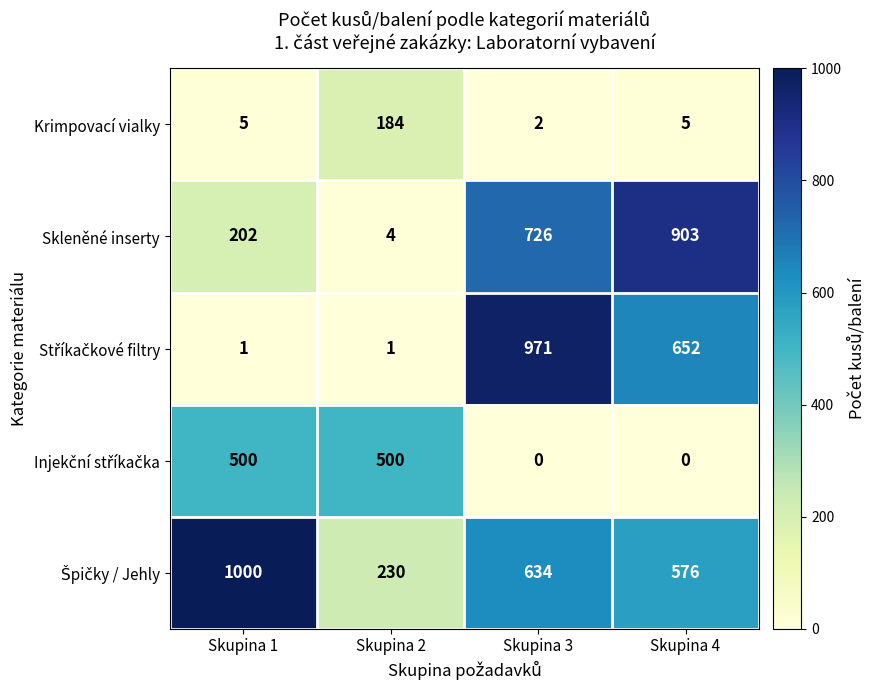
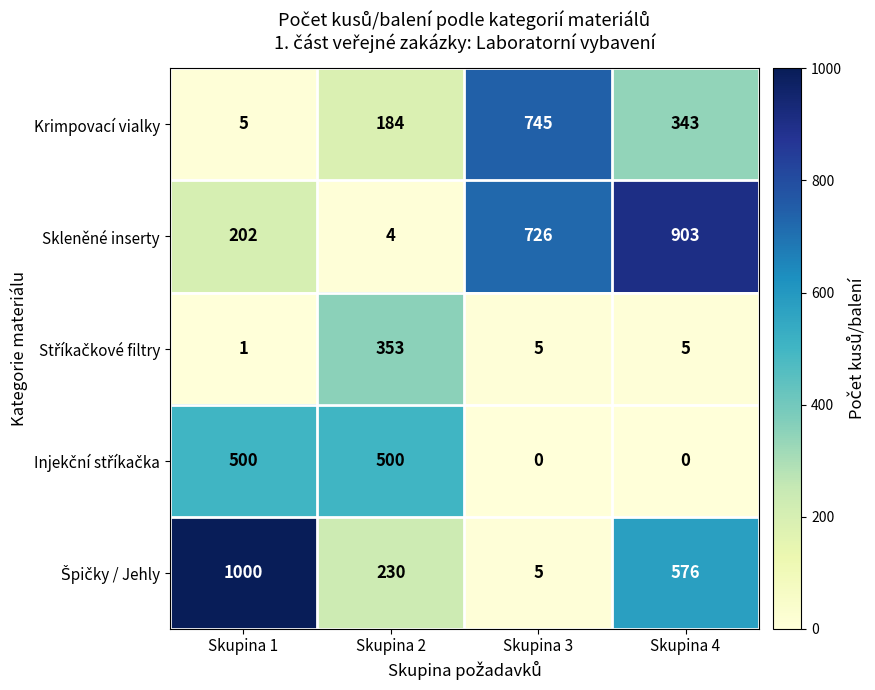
  {
    "Krimpovací vialky": {
      "Skupina 1": 5,
      "Skupina 2": 184,
-     "Skupina 3": 2,
-     "Skupina 4": 5
+     "Skupina 3": 745,
+     "Skupina 4": 343
    },
    "Skleněné inserty": {
      "Skupina 1": 202,
      "Skupina 2": 4,
      "Skupina 3": 726,
      "Skupina 4": 903
    },
    "Stříkačkové filtry": {
      "Skupina 1": 1,
-     "Skupina 2": 1,
-     "Skupina 3": 971,
-     "Skupina 4": 652
+     "Skupina 2": 353,
+     "Skupina 3": 5,
+     "Skupina 4": 5
    },
    "Injekční stříkačka": {
      "Skupina 1": 500,
      "Skupina 2": 500,
      "Skupina 3": 0,
      "Skupina 4": 0
    },
    "Špičky / Jehly": {
      "Skupina 1": 1000,
      "Skupina 2": 230,
-     "Skupina 3": 634,
+     "Skupina 3": 5,
      "Skupina 4": 576
    }
  }
